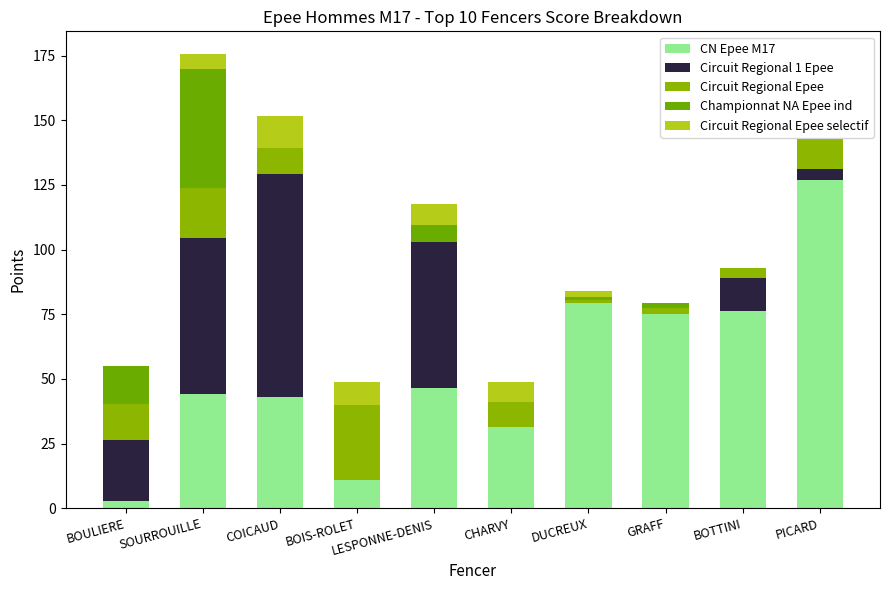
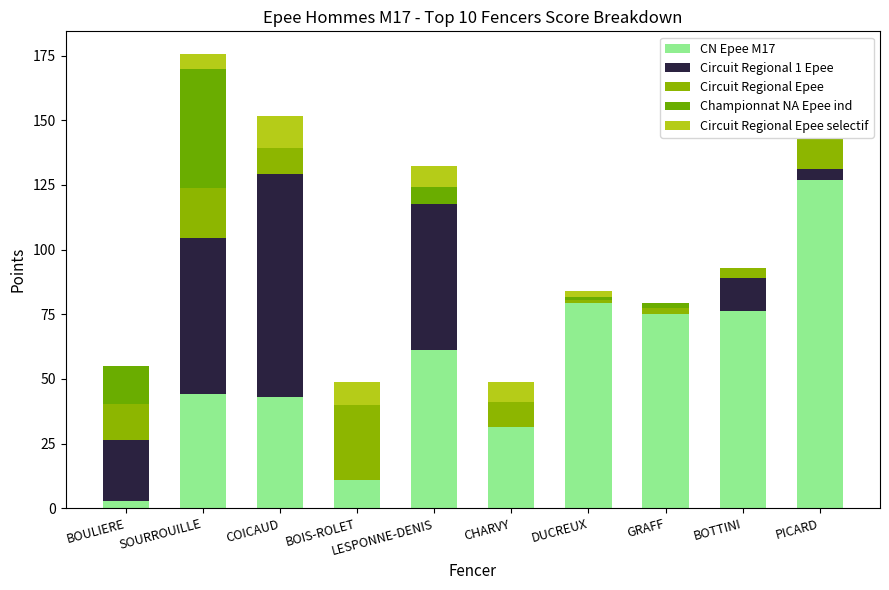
  {
    "CN Epee M17": {
      "BOULIERE": 3,
      "SOURROUILLE": 44,
      "COICAUD": 43,
      "BOIS-ROLET": 11,
-     "LESPONNE-DENIS": 46,
+     "LESPONNE-DENIS": 61,
      "CHARVY": 32,
      "DUCREUX": 79,
      "GRAFF": 75,
      "BOTTINI": 76,
      "PICARD": 127
    },
    "Circuit Regional 1 Epee": {
      "BOULIERE": 24,
      "SOURROUILLE": 60,
      "COICAUD": 86,
      "BOIS-ROLET": 0,
      "LESPONNE-DENIS": 56,
      "CHARVY": 0,
      "DUCREUX": 0,
      "GRAFF": 0,
      "BOTTINI": 13,
      "PICARD": 4
    }
  }
